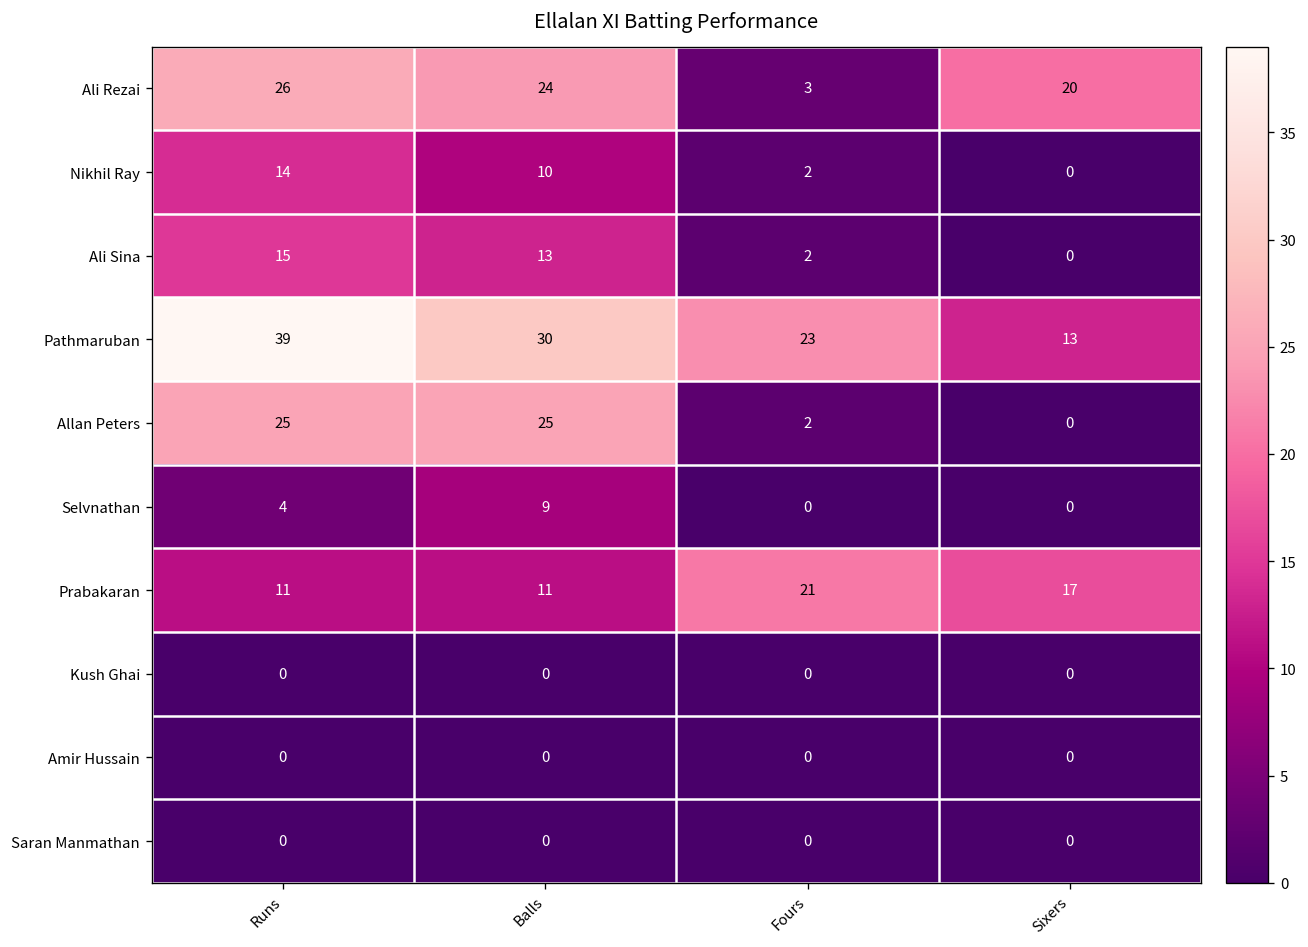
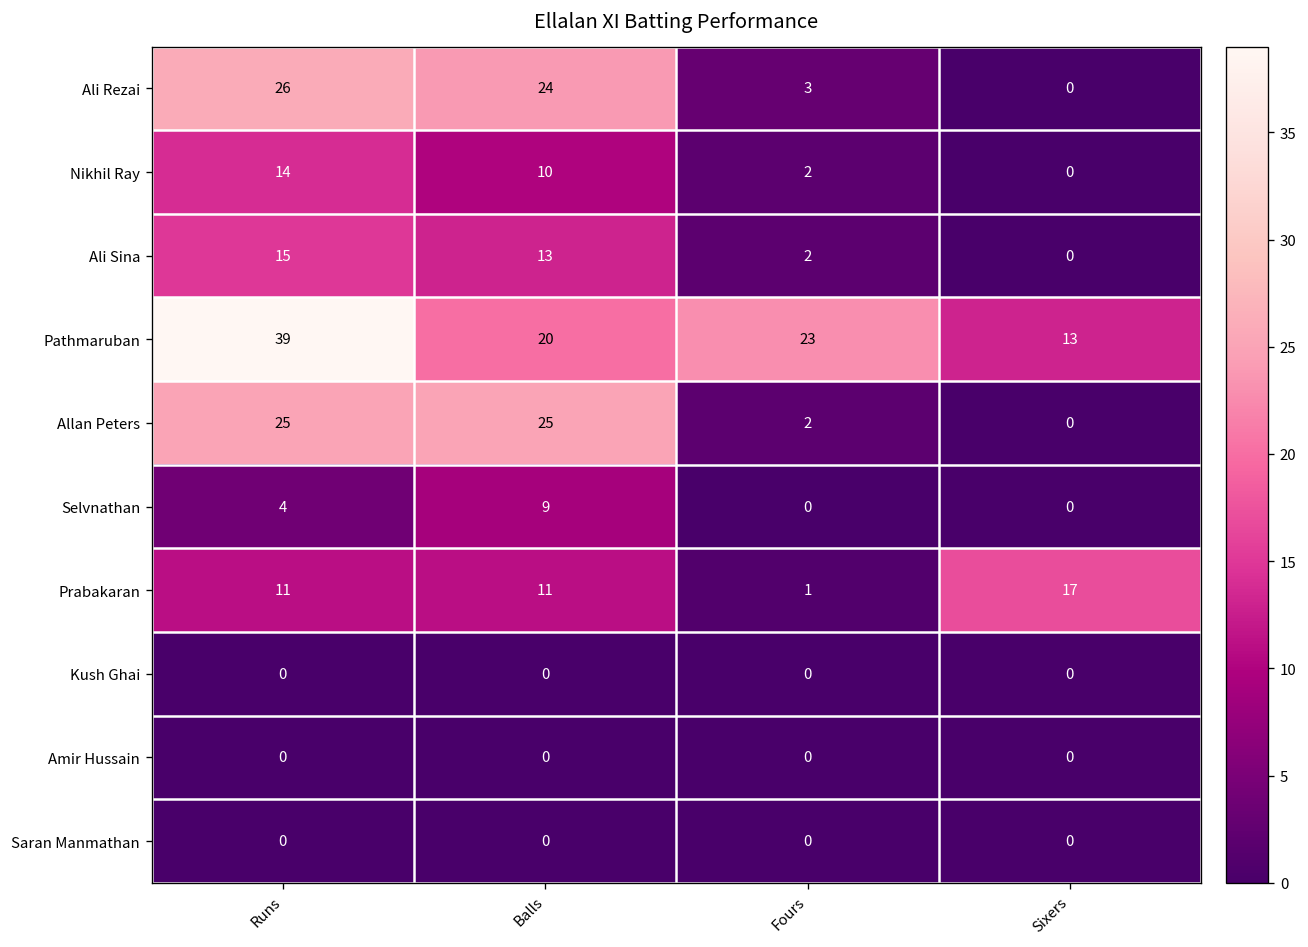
  {
    "Ali Rezai": {
      "Runs": 26,
      "Balls": 24,
      "Fours": 3,
-     "Sixers": 20
+     "Sixers": 0
    },
    "Nikhil Ray": {
      "Runs": 14,
      "Balls": 10,
      "Fours": 2,
      "Sixers": 0
    },
    "Ali Sina": {
      "Runs": 15,
      "Balls": 13,
      "Fours": 2,
      "Sixers": 0
    },
    "Pathmaruban": {
      "Runs": 39,
-     "Balls": 30,
+     "Balls": 20,
      "Fours": 23,
      "Sixers": 13
    },
    "Allan Peters": {
      "Runs": 25,
      "Balls": 25,
      "Fours": 2,
      "Sixers": 0
    },
    "Selvnathan": {
      "Runs": 4,
      "Balls": 9,
      "Fours": 0,
      "Sixers": 0
    },
    "Prabakaran": {
      "Runs": 11,
      "Balls": 11,
-     "Fours": 21,
+     "Fours": 1,
      "Sixers": 17
    },
    "Kush Ghai": {
      "Runs": 0,
      "Balls": 0,
      "Fours": 0,
      "Sixers": 0
    },
    "Amir Hussain": {
      "Runs": 0,
      "Balls": 0,
      "Fours": 0,
      "Sixers": 0
    },
    "Saran Manmathan": {
      "Runs": 0,
      "Balls": 0,
      "Fours": 0,
      "Sixers": 0
    }
  }
